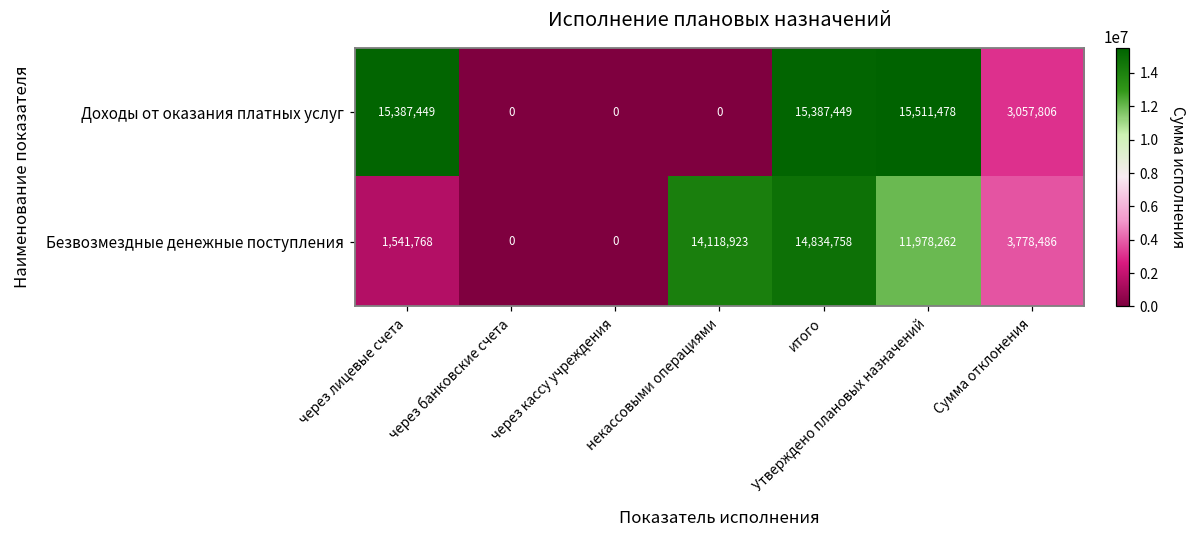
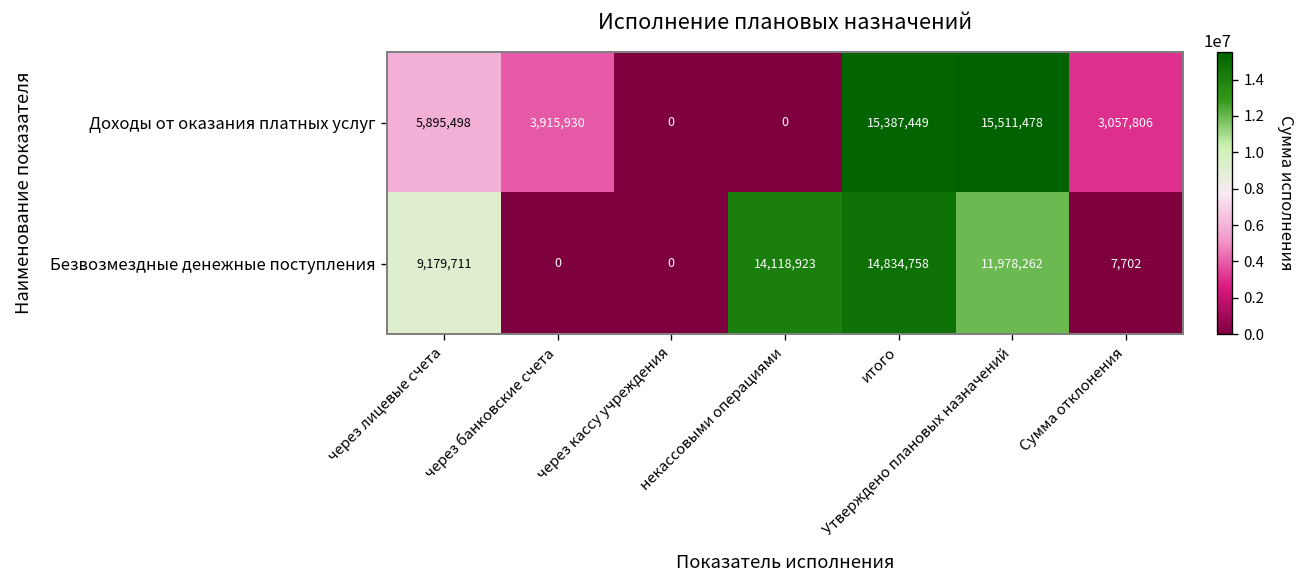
  {
    "Доходы от оказания платных услуг": {
-     "через лицевые счета": "15,387,449",
-     "через банковские счета": "0",
+     "через лицевые счета": "5,895,498",
+     "через банковские счета": "3,915,930",
      "через кассу учреждения": "0",
      "некассовыми операциями": "0",
      "итого": "15,387,449",
      "Утверждено плановых назначений": "15,511,478",
      "Сумма отклонения": "3,057,806"
    },
    "Безвозмездные денежные поступления": {
-     "через лицевые счета": "1,541,768",
+     "через лицевые счета": "9,179,711",
      "через банковские счета": "0",
      "через кассу учреждения": "0",
      "некассовыми операциями": "14,118,923",
      "итого": "14,834,758",
      "Утверждено плановых назначений": "11,978,262",
-     "Сумма отклонения": "3,778,486"
+     "Сумма отклонения": "7,702"
    }
  }
